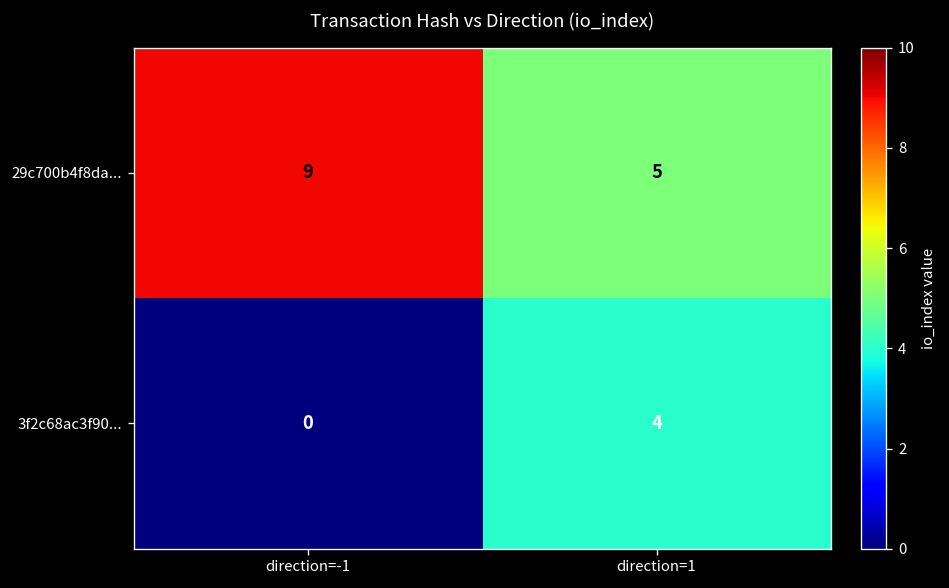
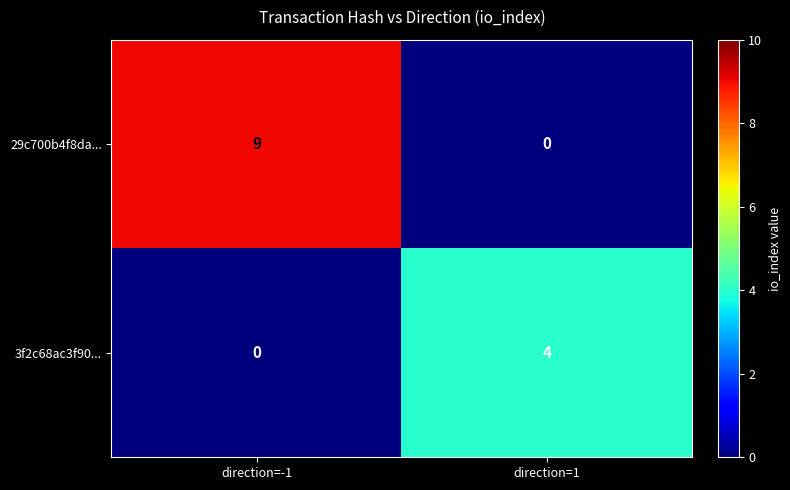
  {
    "29c700b4f8da...": {
      "direction=-1": 9,
-     "direction=1": 5
+     "direction=1": 0
    },
    "3f2c68ac3f90...": {
      "direction=-1": 0,
      "direction=1": 4
    }
  }
